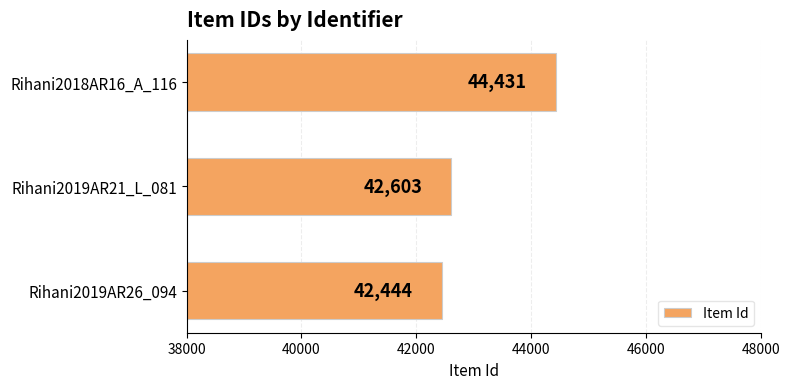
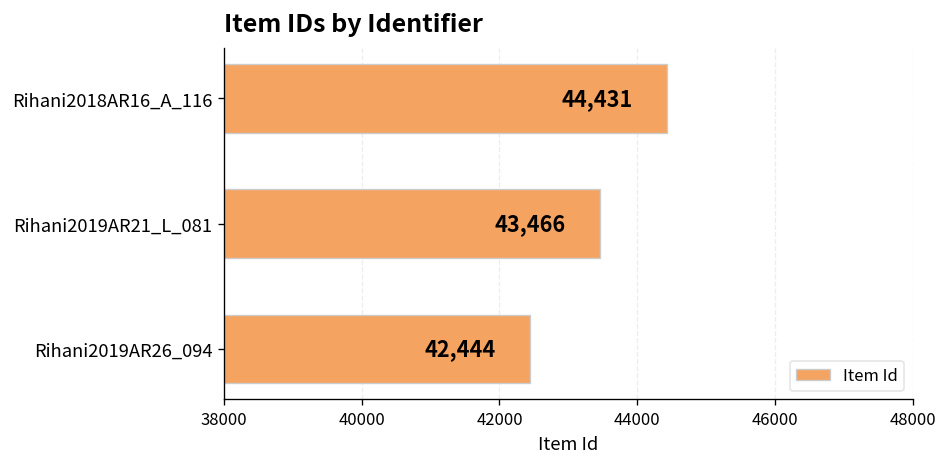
  {
    "Rihani2018AR16_A_116": "44,431",
-   "Rihani2019AR21_L_081": "42,603",
+   "Rihani2019AR21_L_081": "43,466",
    "Rihani2019AR26_094": "42,444"
  }
